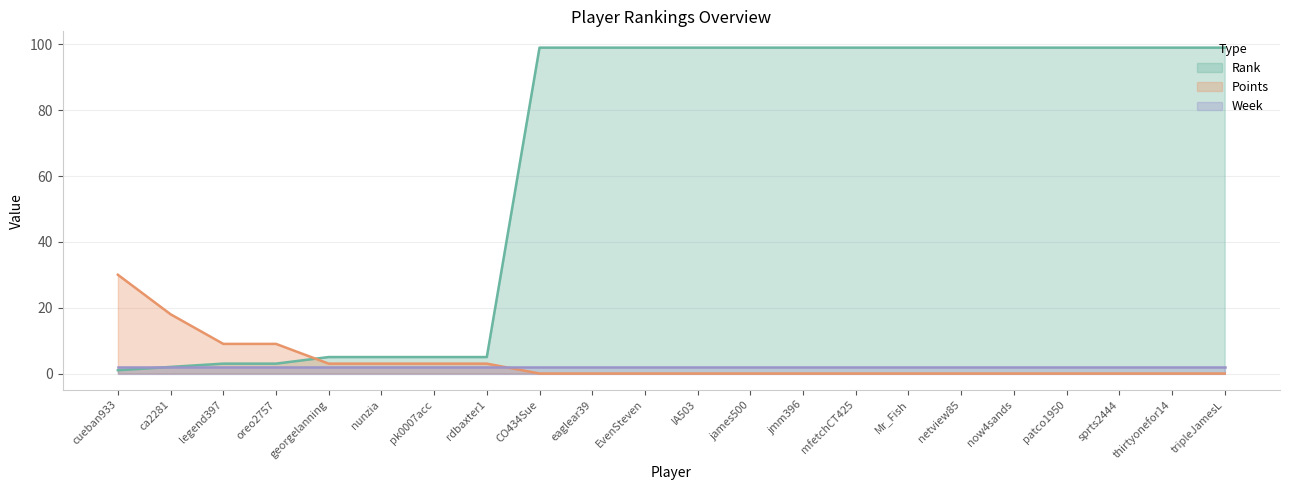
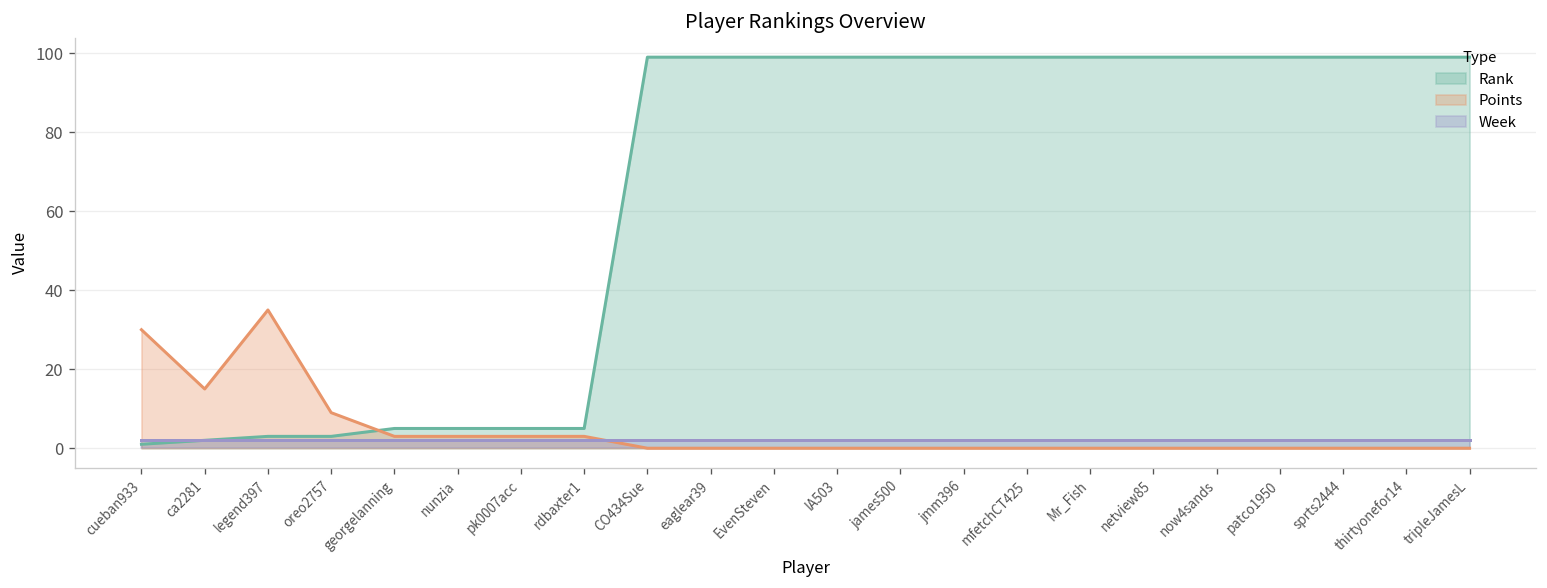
  {
    "Points": {
      "cueban933": 30,
-     "ca2281": 18,
-     "legend397": 9,
+     "ca2281": 15,
+     "legend397": 35,
      "oreo2757": 9,
      "georgelanning": 3,
      "nunzia": 3,
      "pk0007acc": 3,
      "rdbaxter1": 3,
      "CO434Sue": 0,
      "eaglear39": 0,
      "EvenSteven": 0,
      "IA503": 0,
      "james500": 0,
      "jmm396": 0,
      "mfetchCT425": 0,
      "Mr_Fish": 0,
      "netview85": 0,
      "now4sands": 0,
      "patco1950": 0,
      "sprts2444": 0,
      "thirtyonefor14": 0,
      "tripleJamesL": 0
    }
  }
